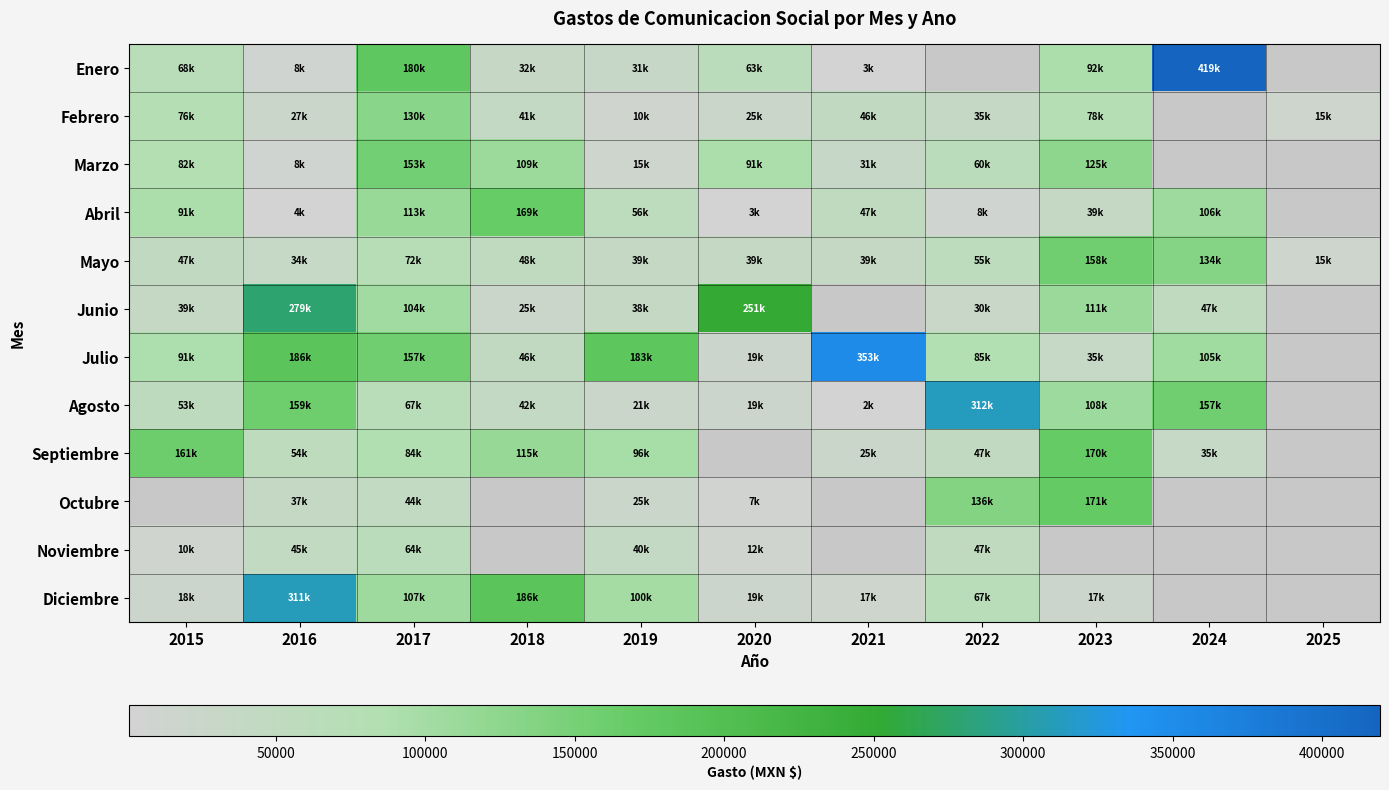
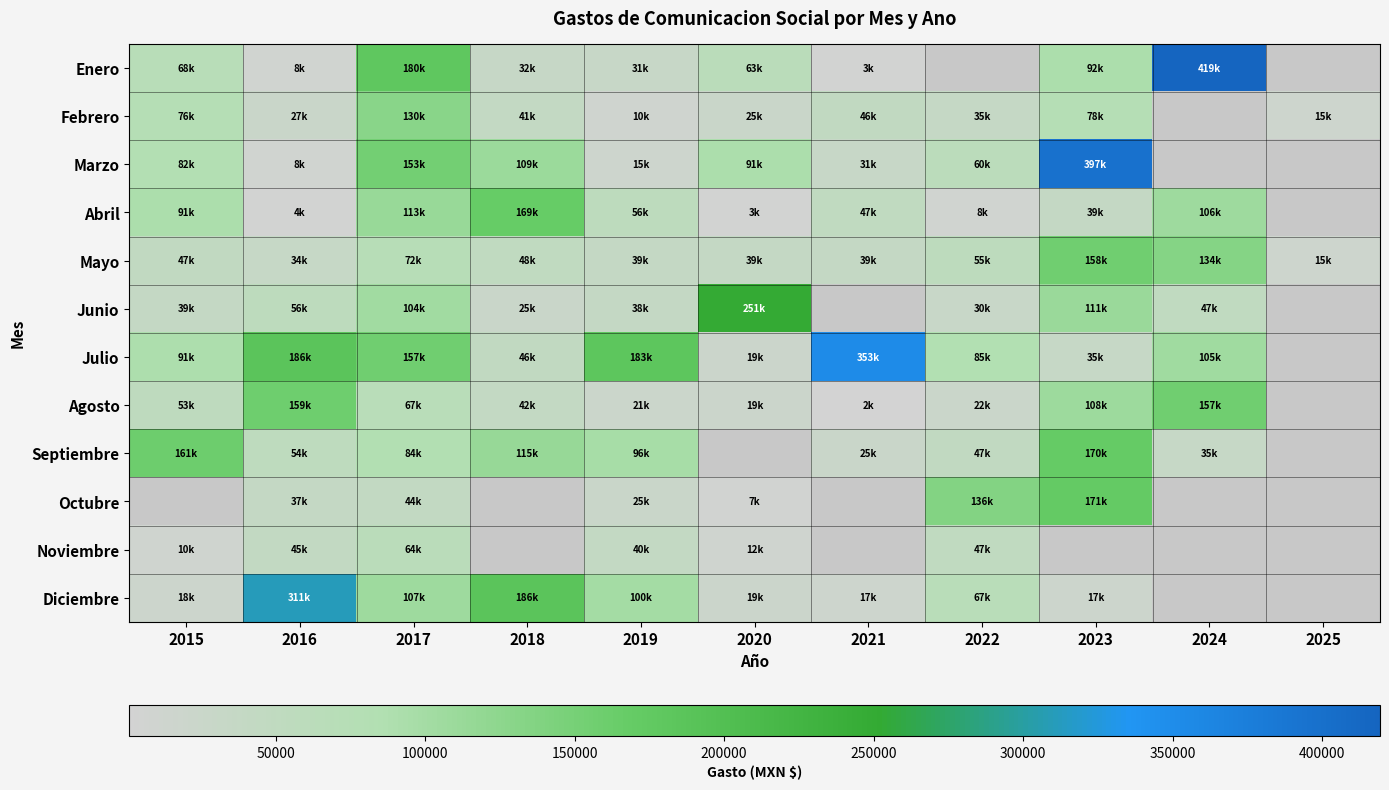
  {
    "Enero": {
      "2015": "68k",
      "2016": "8k",
      "2017": "180k",
      "2018": "32k",
      "2019": "31k",
      "2020": "63k",
      "2021": "3k",
      "2023": "92k",
      "2024": "419k"
    },
    "Febrero": {
      "2015": "76k",
      "2016": "27k",
      "2017": "130k",
      "2018": "41k",
      "2019": "10k",
      "2020": "25k",
      "2021": "46k",
      "2022": "35k",
      "2023": "78k",
      "2025": "15k"
    },
    "Marzo": {
      "2015": "82k",
      "2016": "8k",
      "2017": "153k",
      "2018": "109k",
      "2019": "15k",
      "2020": "91k",
      "2021": "31k",
      "2022": "60k",
-     "2023": "125k"
+     "2023": "397k"
    },
    "Abril": {
      "2015": "91k",
      "2016": "4k",
      "2017": "113k",
      "2018": "169k",
      "2019": "56k",
      "2020": "3k",
      "2021": "47k",
      "2022": "8k",
      "2023": "39k",
      "2024": "106k"
    },
    "Mayo": {
      "2015": "47k",
      "2016": "34k",
      "2017": "72k",
      "2018": "48k",
      "2019": "39k",
      "2020": "39k",
      "2021": "39k",
      "2022": "55k",
      "2023": "158k",
      "2024": "134k",
      "2025": "15k"
    },
    "Junio": {
      "2015": "39k",
-     "2016": "279k",
+     "2016": "56k",
      "2017": "104k",
      "2018": "25k",
      "2019": "38k",
      "2020": "251k",
      "2022": "30k",
      "2023": "111k",
      "2024": "47k"
    },
    "Julio": {
      "2015": "91k",
      "2016": "186k",
      "2017": "157k",
      "2018": "46k",
      "2019": "183k",
      "2020": "19k",
      "2021": "353k",
      "2022": "85k",
      "2023": "35k",
      "2024": "105k"
    },
    "Agosto": {
      "2015": "53k",
      "2016": "159k",
      "2017": "67k",
      "2018": "42k",
      "2019": "21k",
      "2020": "19k",
      "2021": "2k",
-     "2022": "312k",
+     "2022": "22k",
      "2023": "108k",
      "2024": "157k"
    },
    "Septiembre": {
      "2015": "161k",
      "2016": "54k",
      "2017": "84k",
      "2018": "115k",
      "2019": "96k",
      "2021": "25k",
      "2022": "47k",
      "2023": "170k",
      "2024": "35k"
    },
    "Octubre": {
      "2016": "37k",
      "2017": "44k",
      "2019": "25k",
      "2020": "7k",
      "2022": "136k",
      "2023": "171k"
    },
    "Noviembre": {
      "2015": "10k",
      "2016": "45k",
      "2017": "64k",
      "2019": "40k",
      "2020": "12k",
      "2022": "47k"
    },
    "Diciembre": {
      "2015": "18k",
      "2016": "311k",
      "2017": "107k",
      "2018": "186k",
      "2019": "100k",
      "2020": "19k",
      "2021": "17k",
      "2022": "67k",
      "2023": "17k"
    }
  }
